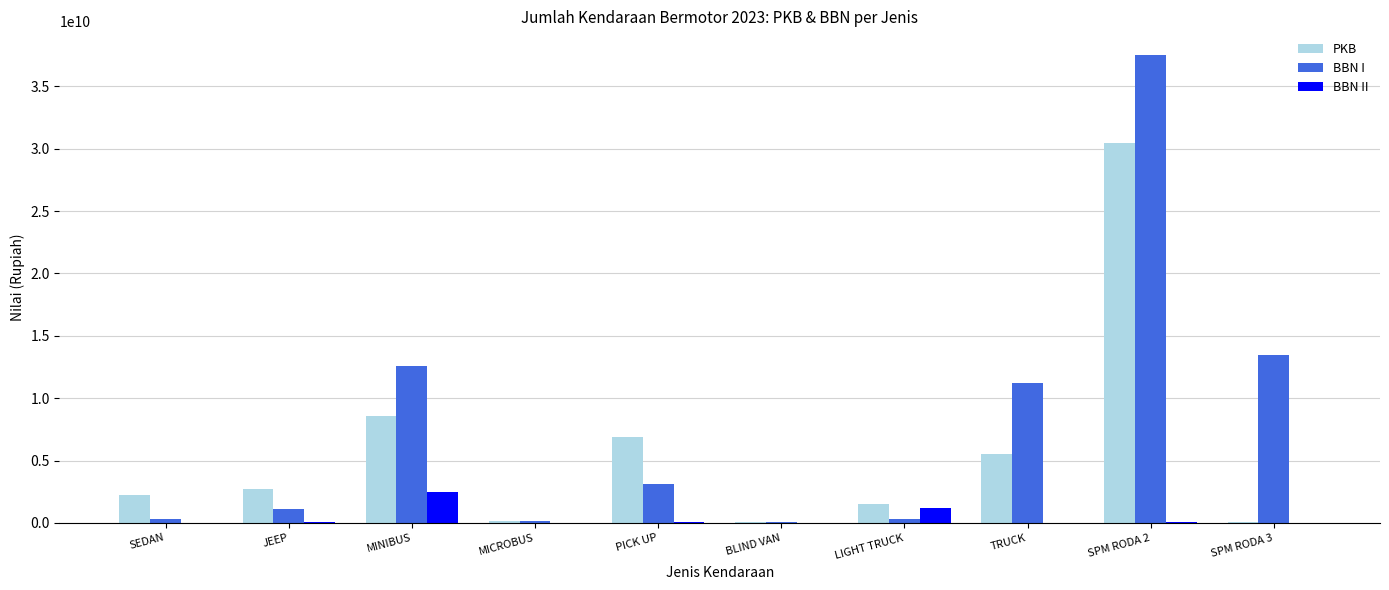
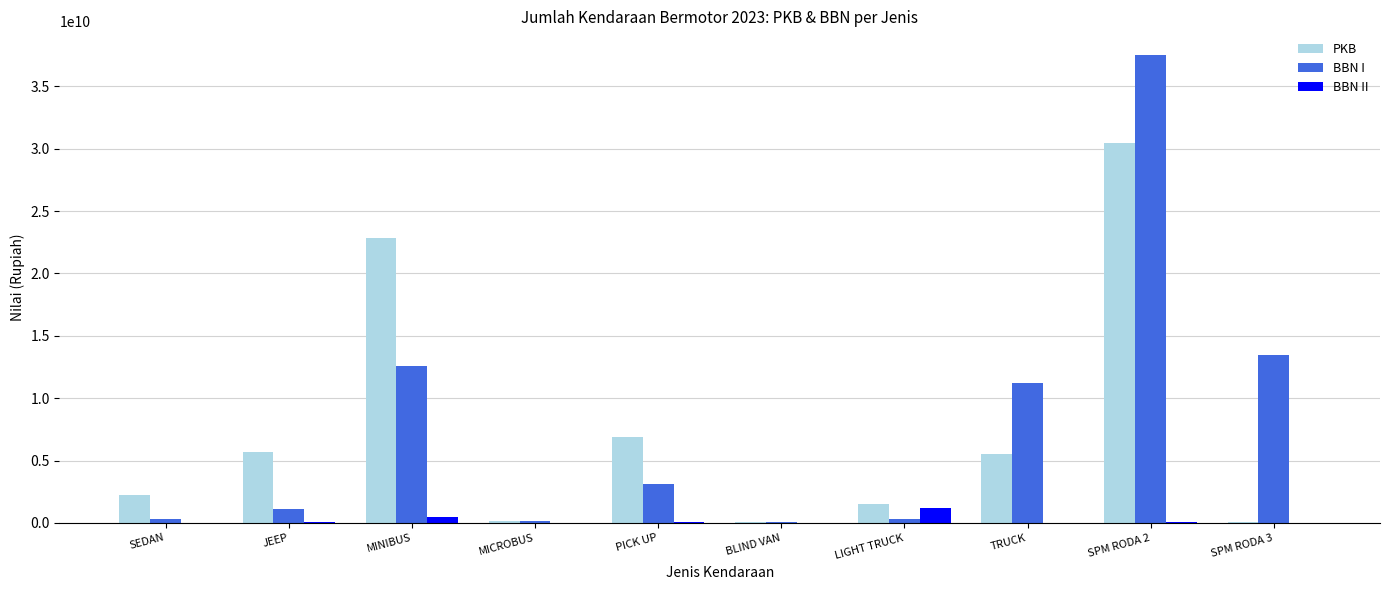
  {
    "PKB": {
      "SEDAN": 2200000000,
-     "JEEP": 2700000000,
-     "MINIBUS": 8600000000,
+     "JEEP": 5700000000,
+     "MINIBUS": 22900000000,
      "PICK UP": 6900000000,
      "LIGHT TRUCK": 1500000000,
      "TRUCK": 5500000000,
      "SPM RODA 2": 30500000000
    },
    "BBN I": {
      "SEDAN": 300000000,
      "JEEP": 1100000000,
      "MINIBUS": 12600000000,
      "PICK UP": 3100000000,
      "LIGHT TRUCK": 300000000,
      "TRUCK": 11200000000,
      "SPM RODA 2": 37500000000,
      "SPM RODA 3": 13500000000
    },
    "BBN II": {
-     "MINIBUS": 2500000000,
+     "MINIBUS": 400000000,
      "LIGHT TRUCK": 1200000000,
      "SPM RODA 3": 0
    }
  }
